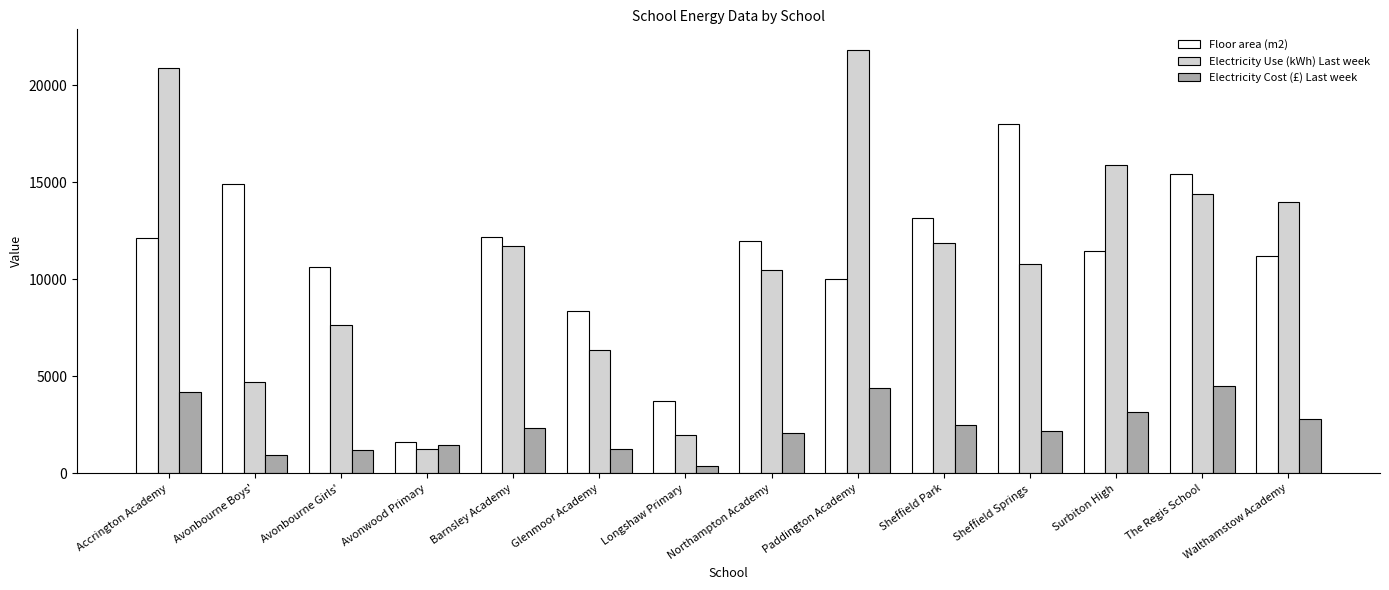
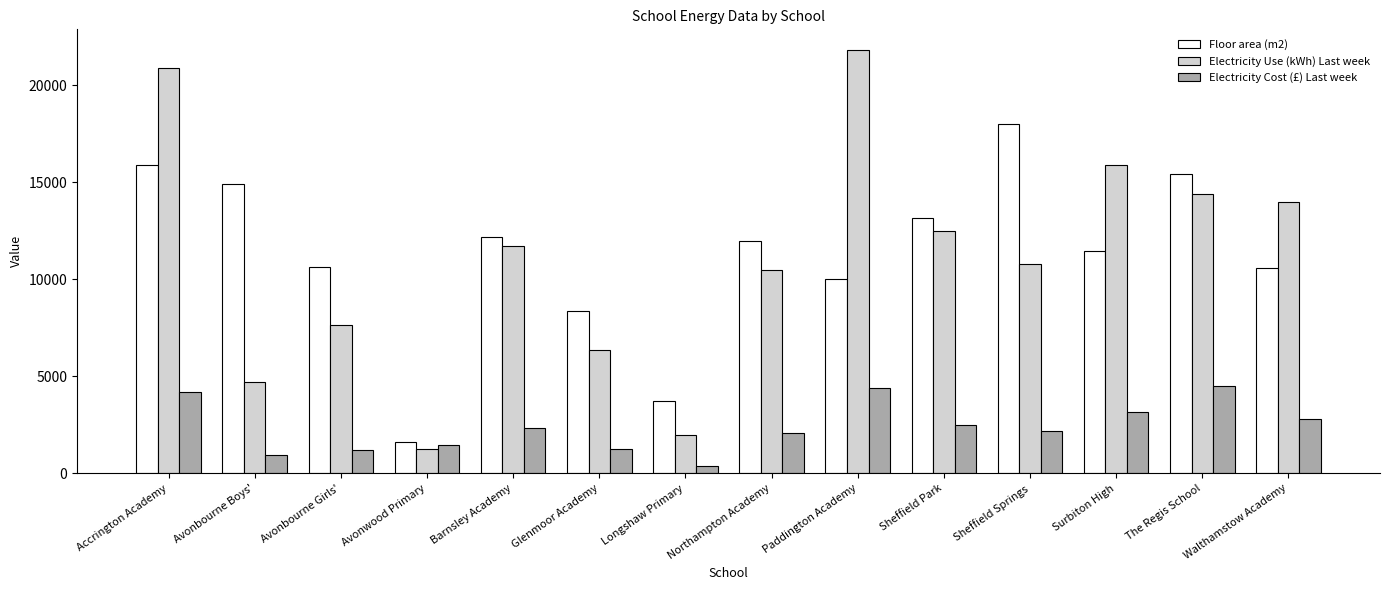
  {
    "Floor area (m2)": {
-     "Accrington Academy": 12100,
+     "Accrington Academy": 15900,
      "Avonbourne Boys'": 14900,
      "Avonbourne Girls'": 10700,
      "Avonwood Primary": 1600,
      "Barnsley Academy": 12200,
      "Glenmoor Academy": 8300,
      "Longshaw Primary": 3800,
      "Northampton Academy": 12000,
      "Paddington Academy": 10000,
      "Sheffield Park": 13100,
      "Sheffield Springs": 18000,
      "Surbiton High": 11500,
      "The Regis School": 15400,
-     "Walthamstow Academy": 11200
+     "Walthamstow Academy": 10600
    },
    "Electricity Use (kWh) Last week": {
      "Accrington Academy": 20900,
      "Avonbourne Boys'": 4700,
      "Avonbourne Girls'": 7600,
      "Avonwood Primary": 1300,
      "Barnsley Academy": 11700,
      "Glenmoor Academy": 6400,
      "Longshaw Primary": 2000,
      "Northampton Academy": 10500,
      "Paddington Academy": 21800,
-     "Sheffield Park": 11900,
+     "Sheffield Park": 12500,
      "Sheffield Springs": 10800,
      "Surbiton High": 15900,
      "The Regis School": 14400,
      "Walthamstow Academy": 14000
    },
    "Electricity Cost (£) Last week": {
      "Accrington Academy": 4200,
      "Avonbourne Boys'": 900,
      "Avonbourne Girls'": 1200,
      "Avonwood Primary": 1500,
      "Barnsley Academy": 2400,
      "Glenmoor Academy": 1300,
      "Longshaw Primary": 400,
      "Northampton Academy": 2100,
      "Paddington Academy": 4400,
      "Sheffield Park": 2500,
      "Sheffield Springs": 2200,
      "Surbiton High": 3200,
      "The Regis School": 4500,
      "Walthamstow Academy": 2800
    }
  }
